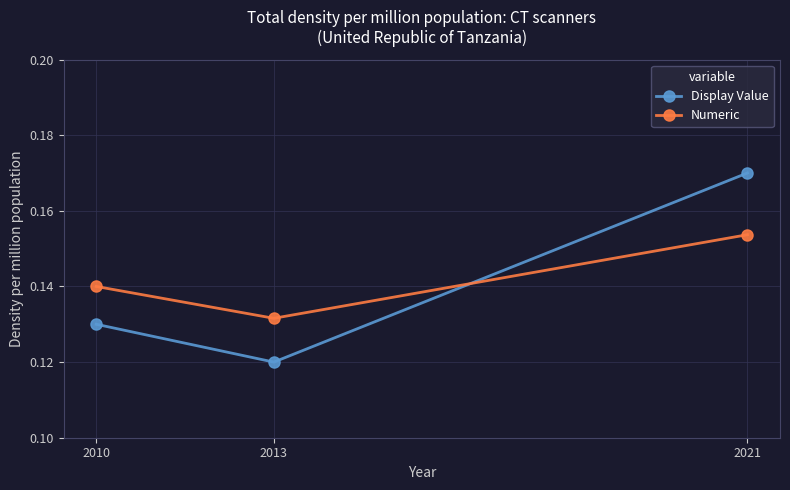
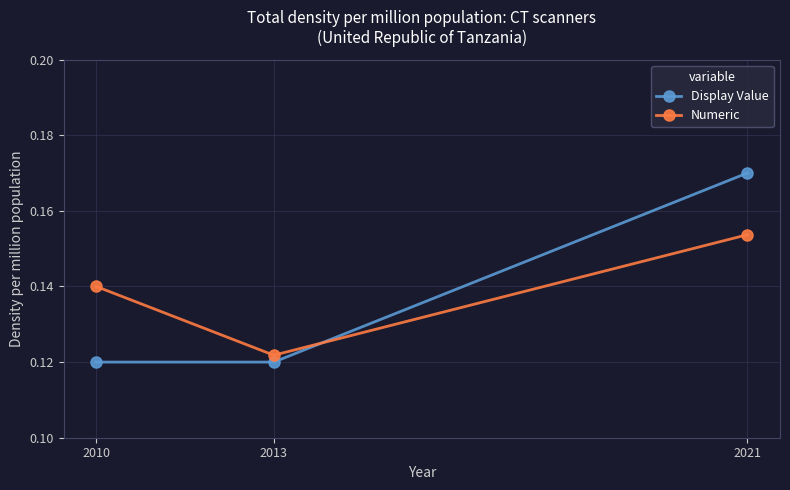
  {
    "Display Value": {
-     "2010": 0.13,
+     "2010": 0.12,
      "2013": 0.12,
      "2021": 0.17
    },
    "Numeric": {
      "2010": 0.140,
-     "2013": 0.132,
+     "2013": 0.122,
      "2021": 0.154
    }
  }
